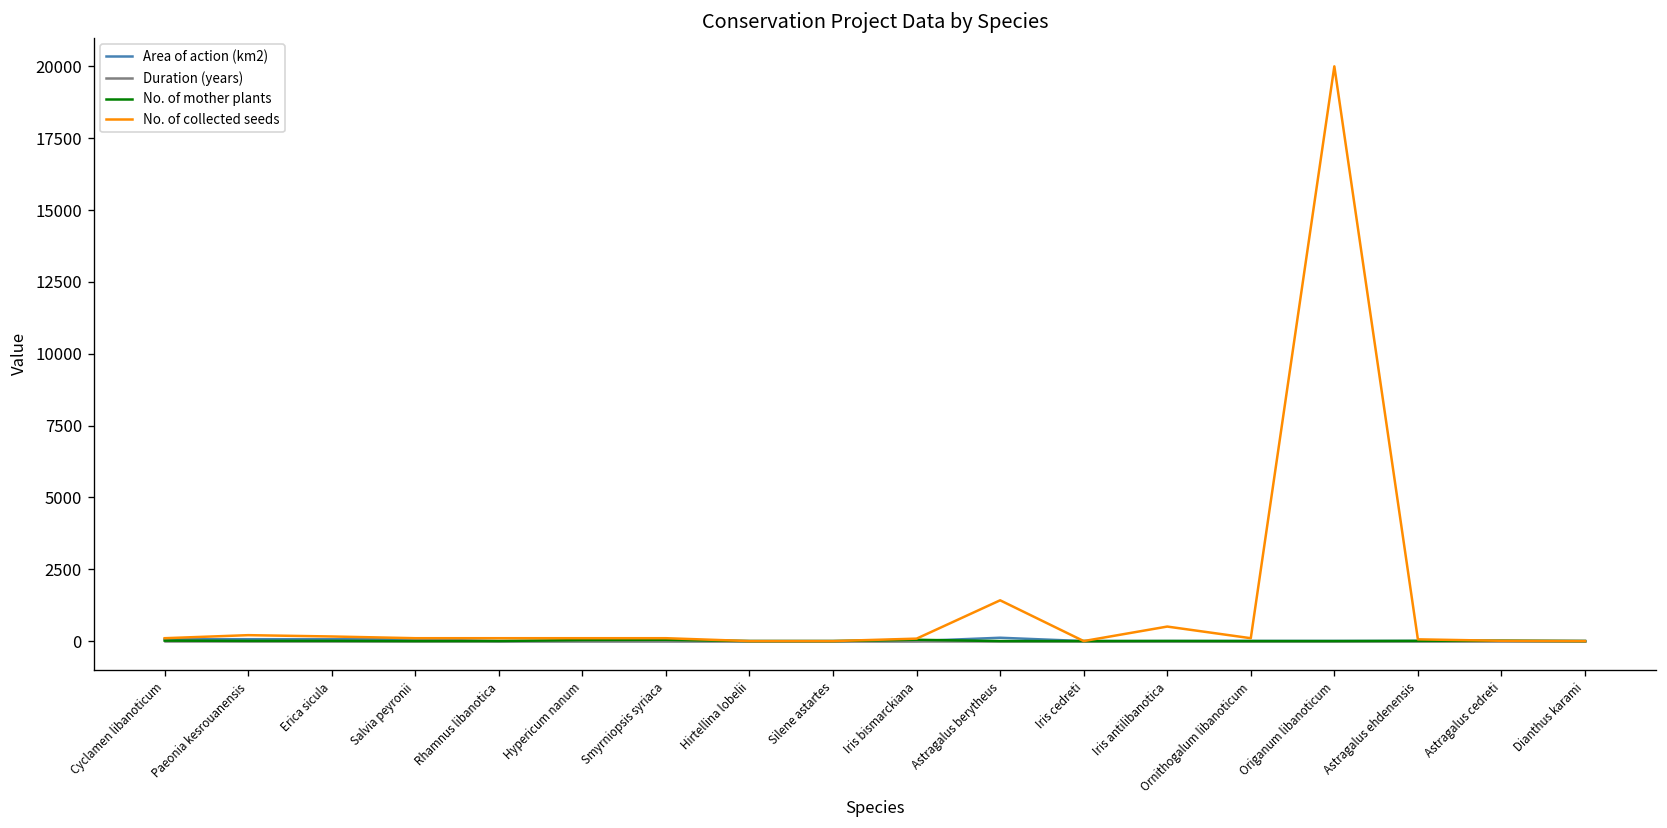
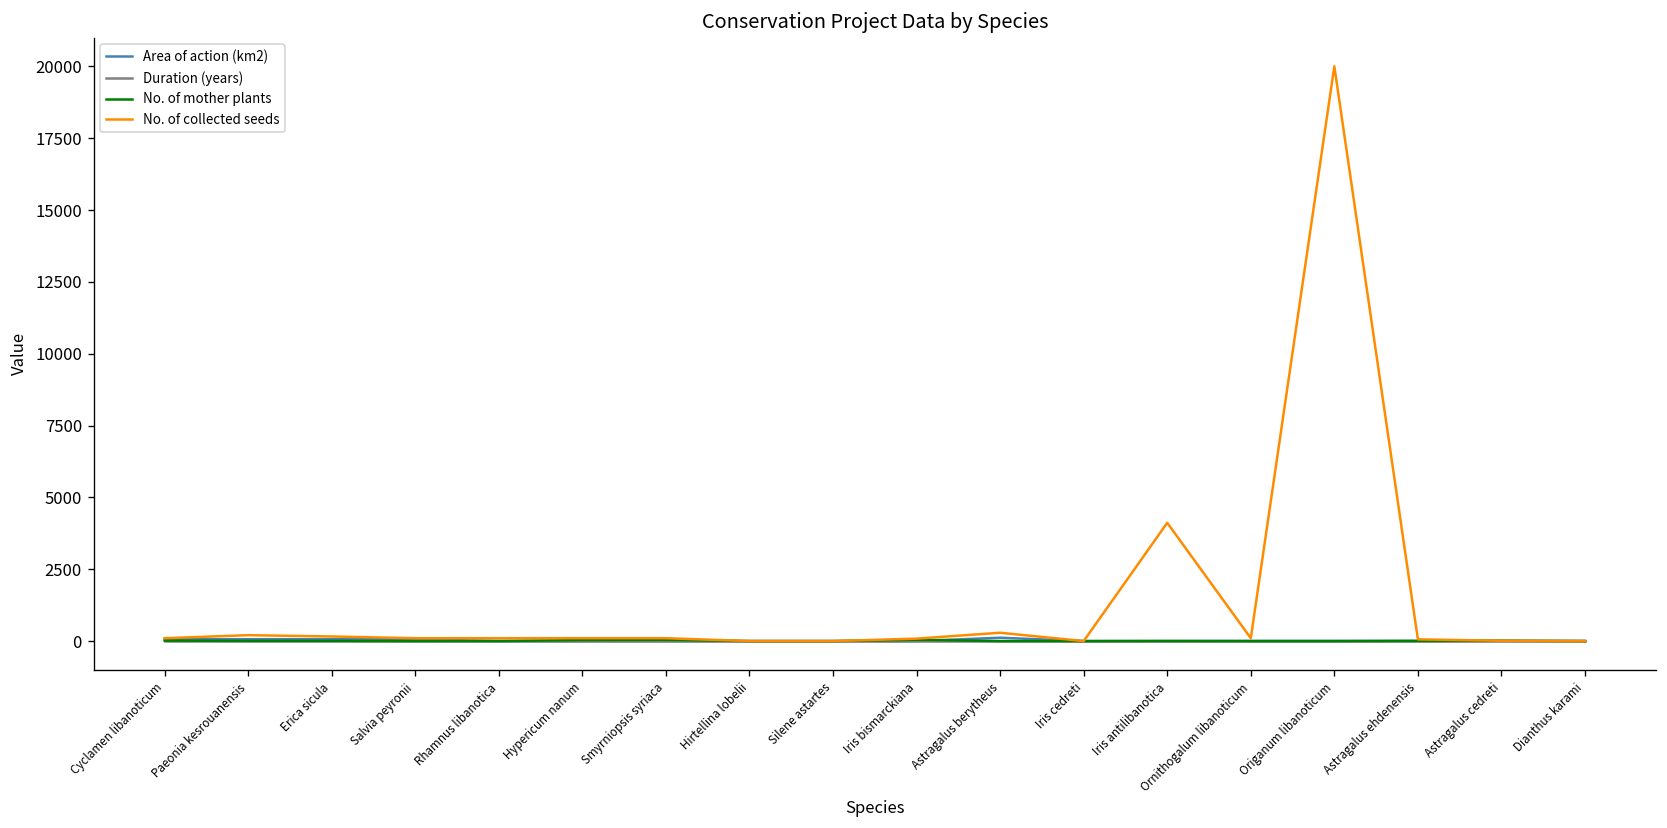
  {
    "Area of action (km2)": {
      "Astragalus berytheus": 100
    },
    "No. of collected seeds": {
      "Paeonia kesrouanensis": 200,
-     "Astragalus berytheus": 1400,
-     "Iris antilibanotica": 500,
+     "Astragalus berytheus": 300,
+     "Iris antilibanotica": 4100,
      "Origanum libanoticum": 20000
    }
  }
